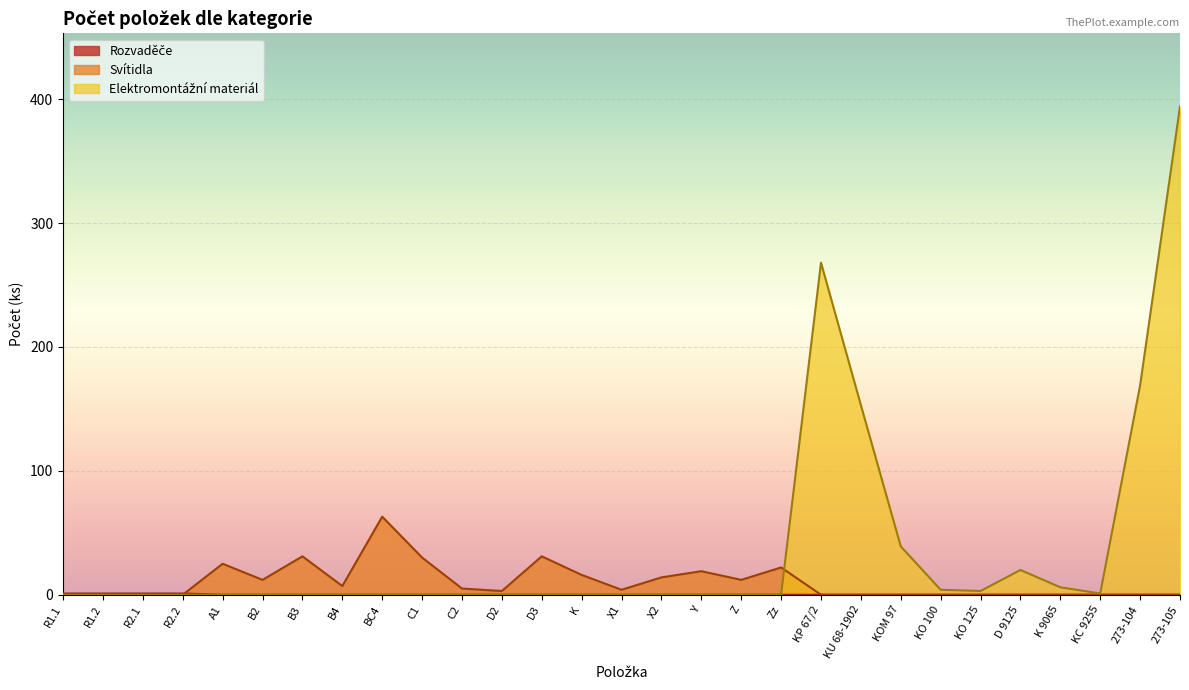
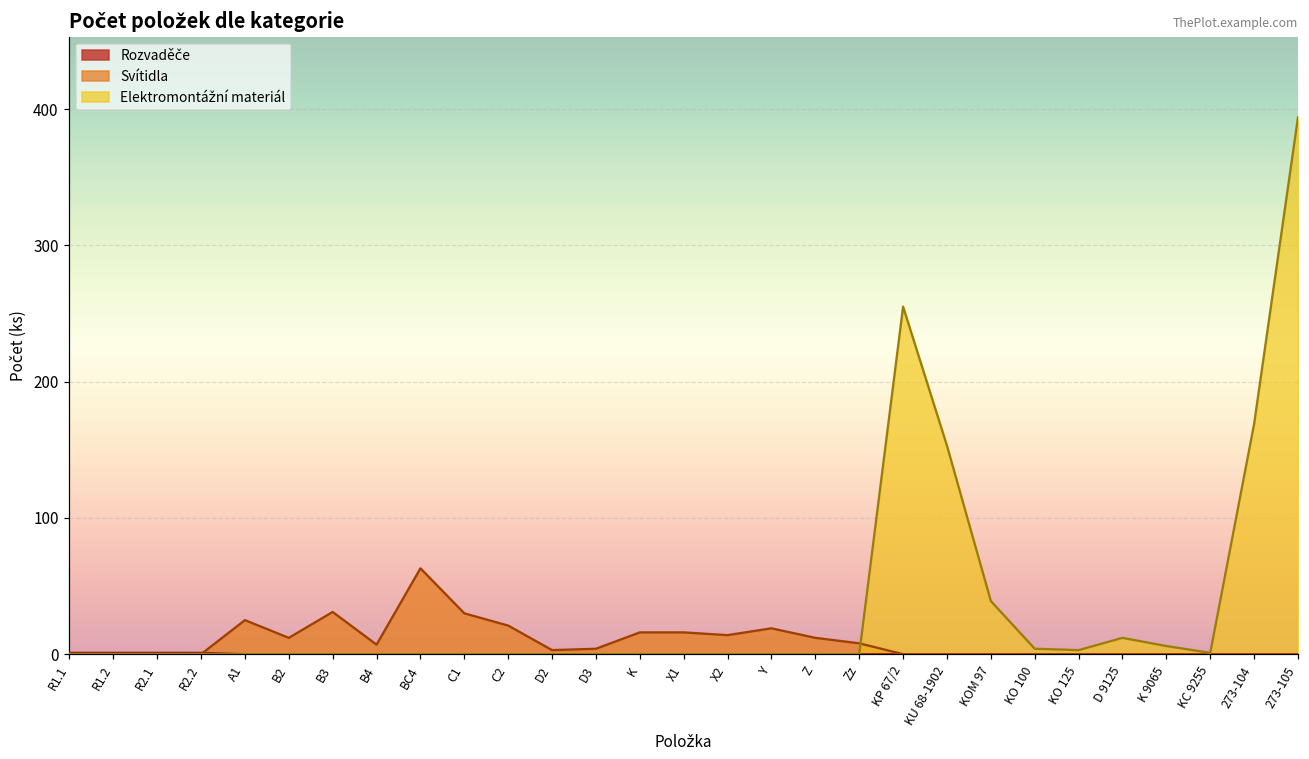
  {
    "Svítidla": {
      "A1": 25,
      "B2": 12,
      "B3": 31,
      "B4": 7,
      "BC4": 63,
      "C1": 30,
-     "C2": 5,
+     "C2": 21,
      "D2": 3,
-     "D3": 31,
+     "D3": 4,
      "K": 16,
-     "X1": 4,
+     "X1": 16,
      "X2": 14,
      "Y": 19,
      "Z": 12,
-     "Zz": 22
+     "Zz": 8
    },
    "Elektromontážní materiál": {
-     "KP 67/2": 268,
+     "KP 67/2": 255,
      "KU 68-1902": 153,
      "KOM 97": 39,
      "KO 100": 4,
      "KO 125": 3,
-     "D 9125": 20,
+     "D 9125": 12,
      "K 9065": 6,
      "273-104": 169,
      "273-105": 394
    }
  }
